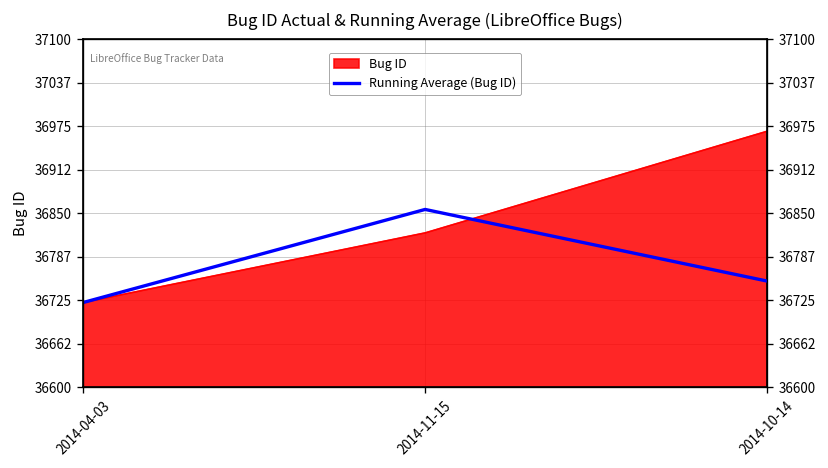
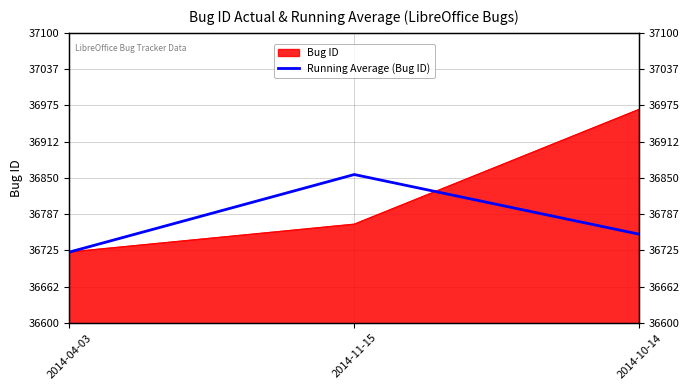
  {
    "Bug ID": {
-     "2014-11-15": 36820,
+     "2014-11-15": 36770,
      "2014-10-14": 36970
    },
    "Running Average (Bug ID)": {
      "2014-11-15": 36860,
      "2014-10-14": 36750
    }
  }
